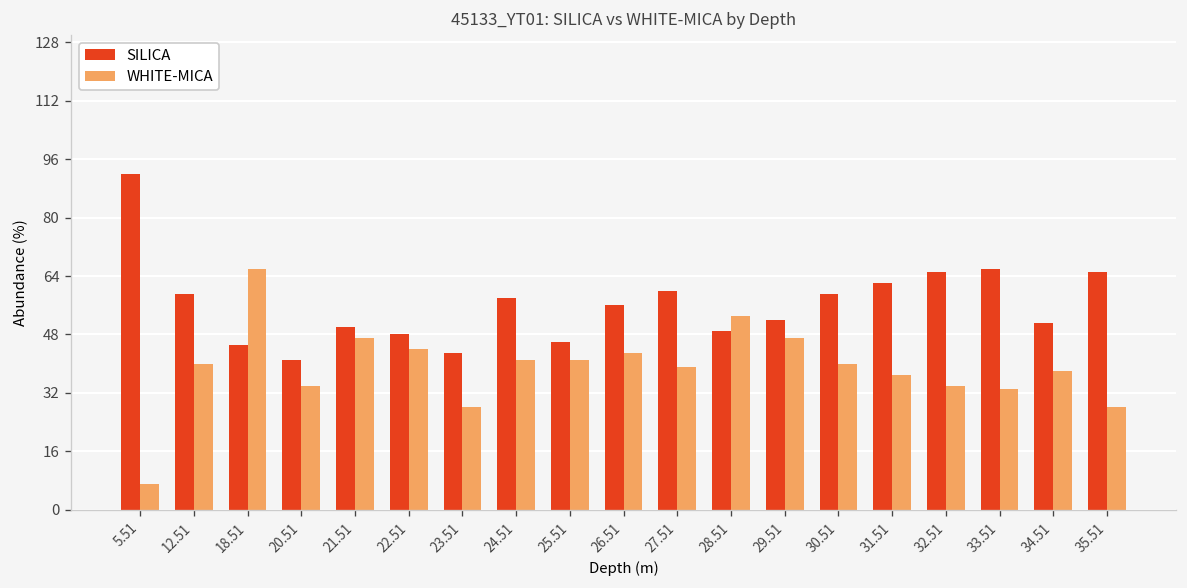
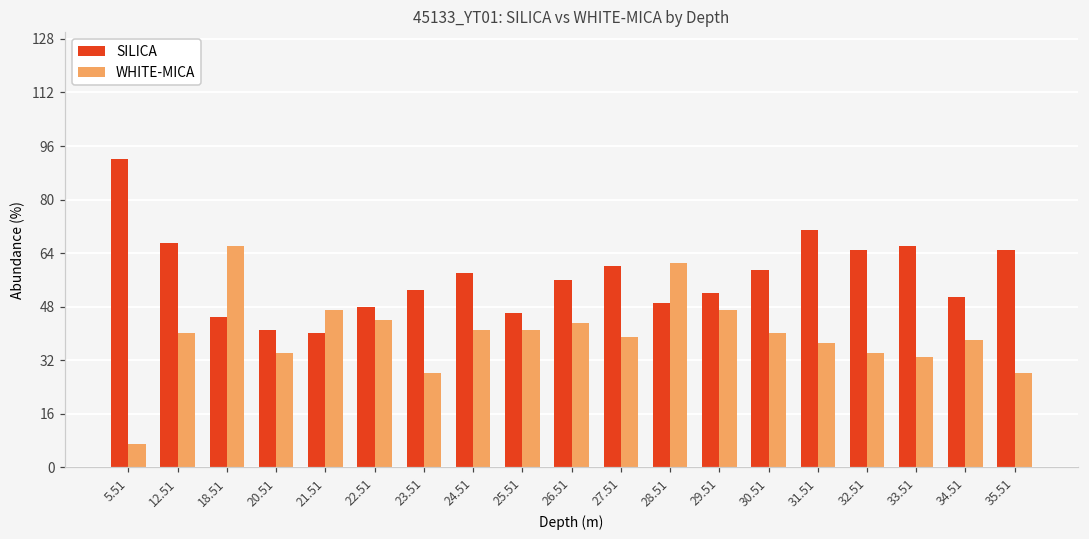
  {
    "SILICA": {
      "5.51": 92,
-     "12.51": 59,
+     "12.51": 67,
      "18.51": 45,
      "20.51": 41,
-     "21.51": 50,
+     "21.51": 40,
      "22.51": 48,
-     "23.51": 43,
+     "23.51": 53,
      "24.51": 58,
      "25.51": 46,
      "26.51": 56,
      "27.51": 60,
      "28.51": 49,
      "29.51": 52,
      "30.51": 59,
-     "31.51": 62,
+     "31.51": 71,
      "32.51": 65,
      "33.51": 66,
      "34.51": 51,
      "35.51": 65
    },
    "WHITE-MICA": {
      "5.51": 7,
      "12.51": 40,
      "18.51": 66,
      "20.51": 34,
      "21.51": 47,
      "22.51": 44,
      "23.51": 28,
      "24.51": 41,
      "25.51": 41,
      "26.51": 43,
      "27.51": 39,
-     "28.51": 53,
+     "28.51": 61,
      "29.51": 47,
      "30.51": 40,
      "31.51": 37,
      "32.51": 34,
      "33.51": 33,
      "34.51": 38,
      "35.51": 28
    }
  }
